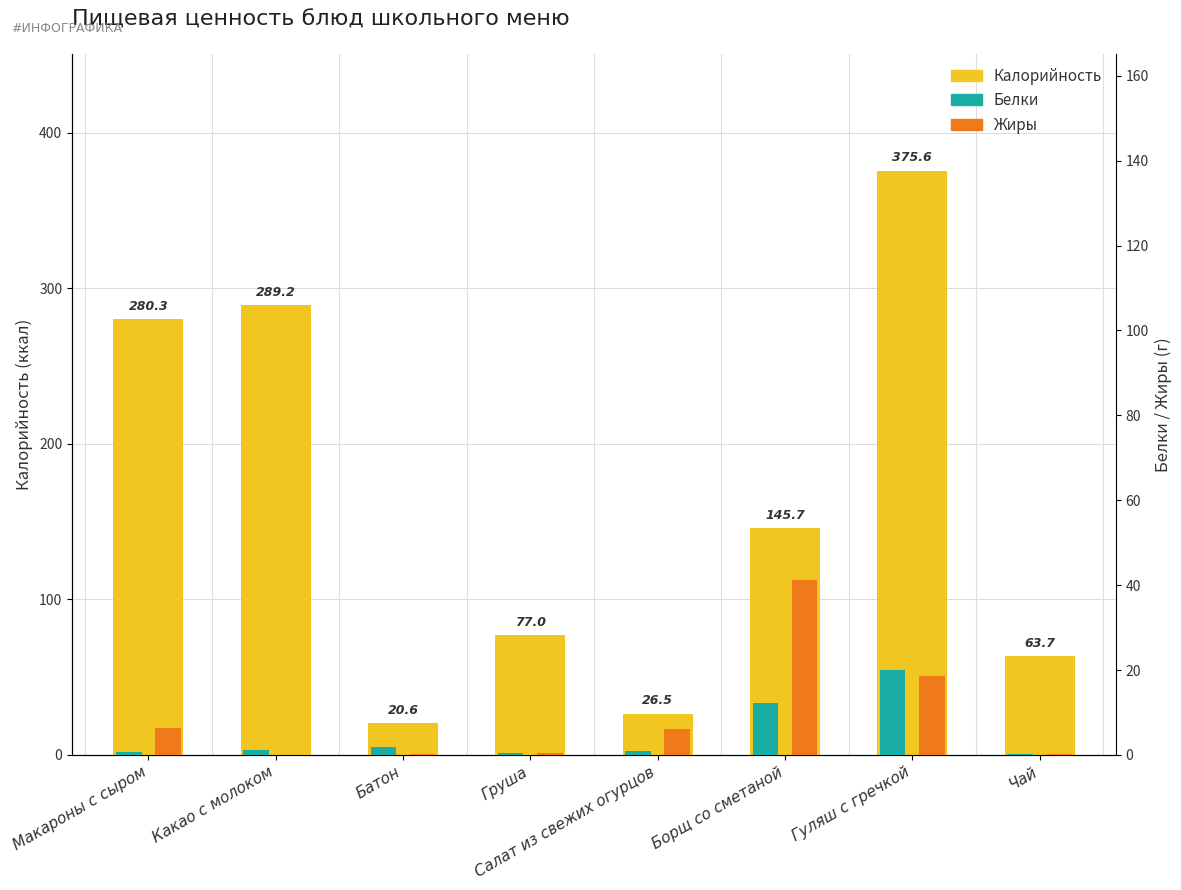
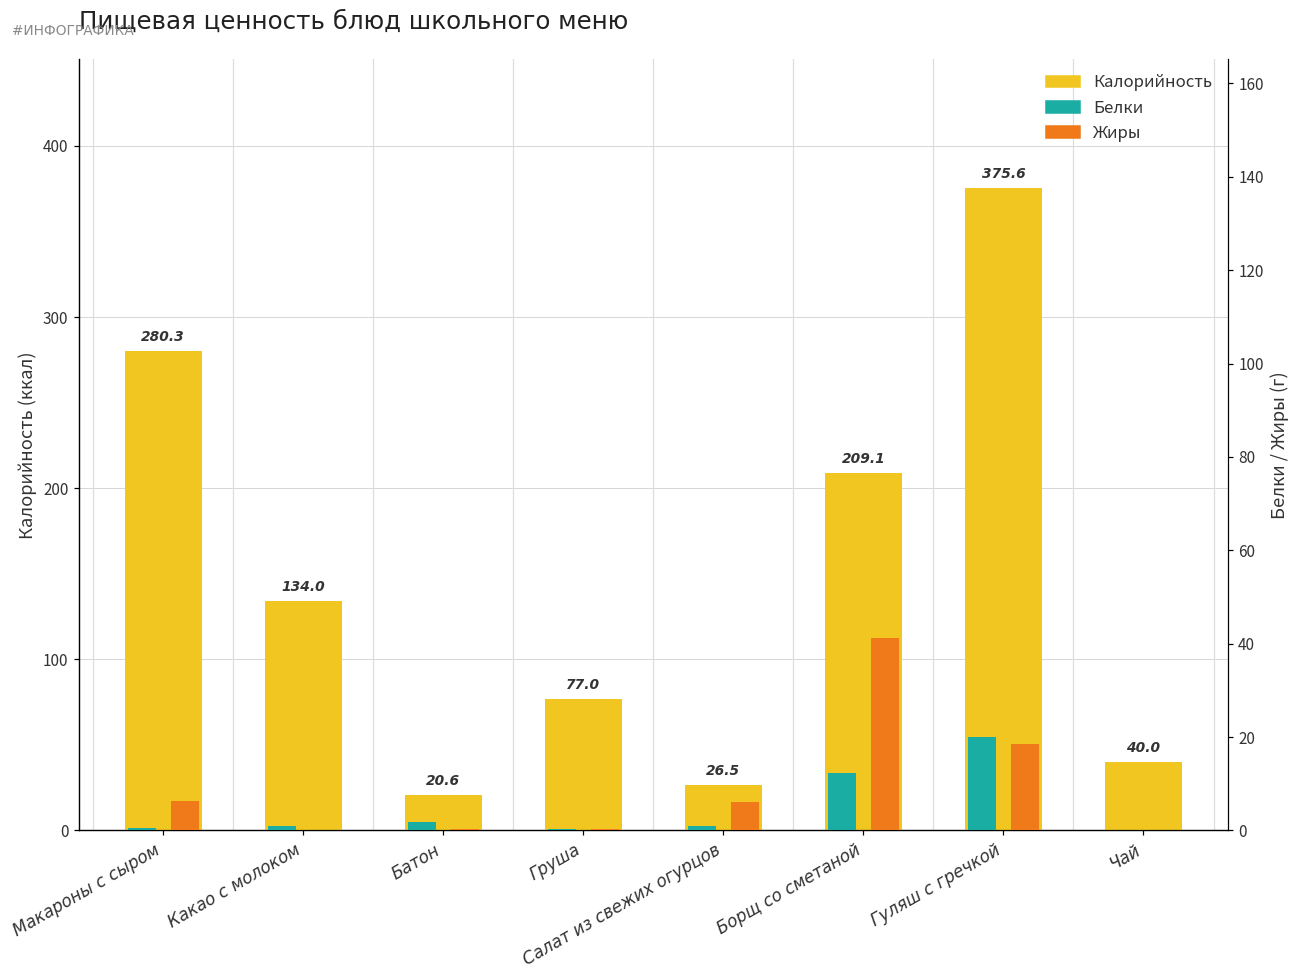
  {
    "Калорийность": {
      "Макароны с сыром": 280.3,
-     "Какао с молоком": 289.2,
+     "Какао с молоком": 134.0,
      "Батон": 20.6,
      "Груша": 77.0,
      "Салат из свежих огурцов": 26.5,
-     "Борщ со сметаной": 145.7,
+     "Борщ со сметаной": 209.1,
      "Гуляш с гречкой": 375.6,
-     "Чай": 63.7
+     "Чай": 40.0
    }
  }
